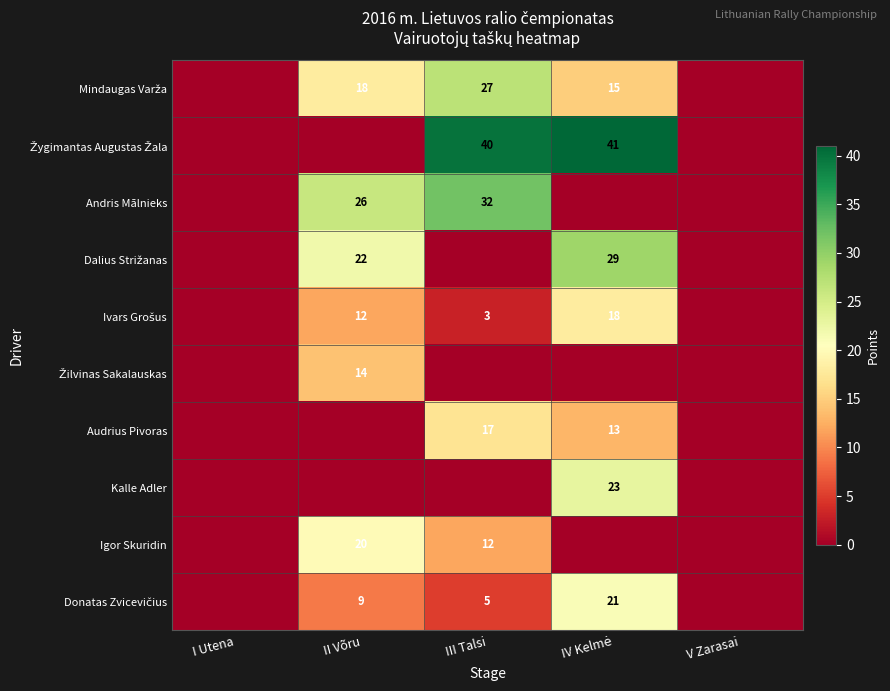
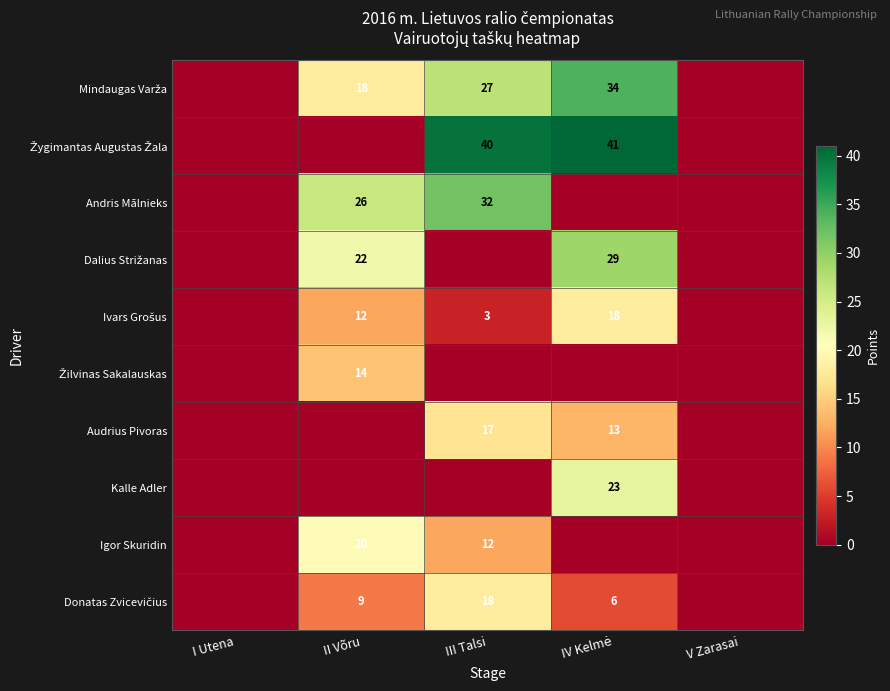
  {
    "Mindaugas Varža": {
      "II Võru": 18,
      "III Talsi": 27,
-     "IV Kelmė": 15
+     "IV Kelmė": 34
    },
    "Žygimantas Augustas Žala": {
      "III Talsi": 40,
      "IV Kelmė": 41
    },
    "Andris Mālnieks": {
      "II Võru": 26,
      "III Talsi": 32
    },
    "Dalius Strižanas": {
      "II Võru": 22,
      "IV Kelmė": 29
    },
    "Ivars Grošus": {
      "II Võru": 12,
      "III Talsi": 3,
      "IV Kelmė": 18
    },
    "Žilvinas Sakalauskas": {
      "II Võru": 14
    },
    "Audrius Pivoras": {
      "III Talsi": 17,
      "IV Kelmė": 13
    },
    "Kalle Adler": {
      "IV Kelmė": 23
    },
    "Igor Skuridin": {
      "II Võru": 20,
      "III Talsi": 12
    },
    "Donatas Zvicevičius": {
      "II Võru": 9,
-     "III Talsi": 5,
-     "IV Kelmė": 21
+     "III Talsi": 18,
+     "IV Kelmė": 6
    }
  }
